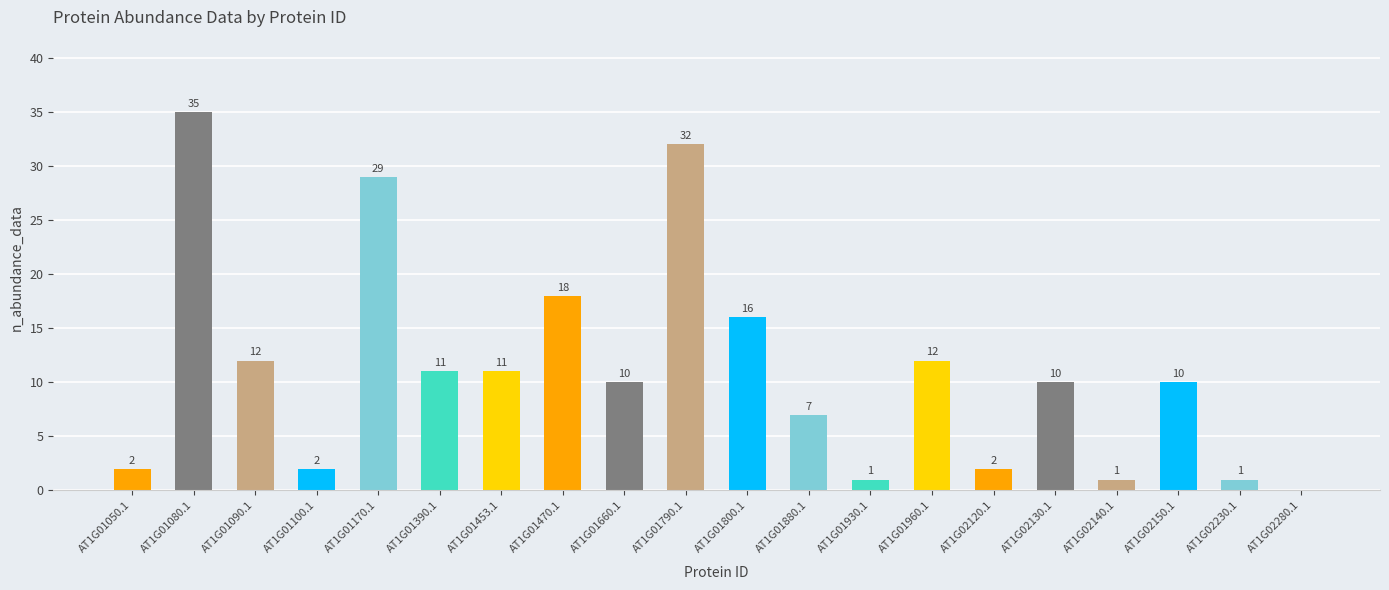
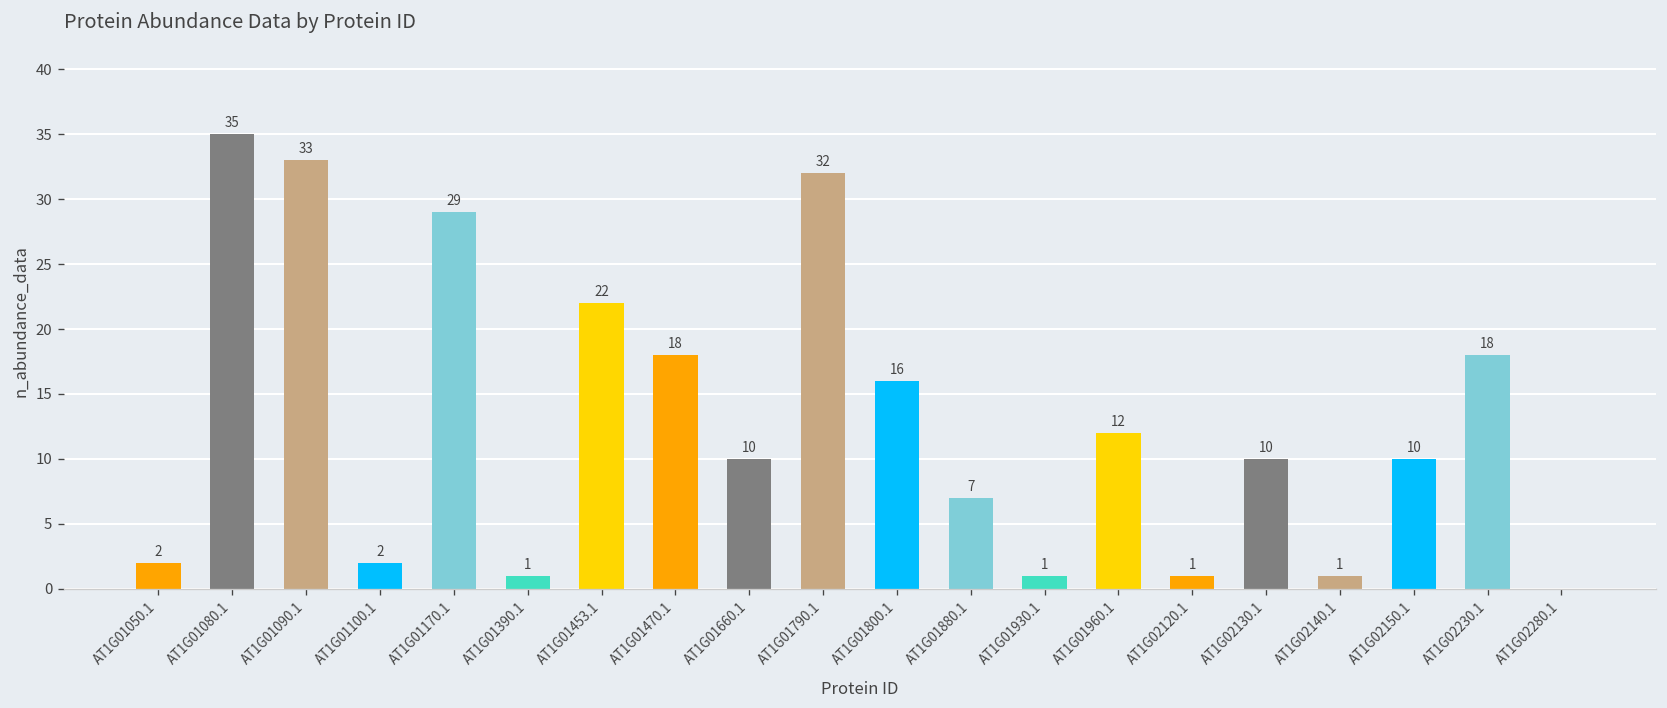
  {
    "AT1G01050.1": 2,
    "AT1G01080.1": 35,
-   "AT1G01090.1": 12,
+   "AT1G01090.1": 33,
    "AT1G01100.1": 2,
    "AT1G01170.1": 29,
-   "AT1G01390.1": 11,
-   "AT1G01453.1": 11,
+   "AT1G01390.1": 1,
+   "AT1G01453.1": 22,
    "AT1G01470.1": 18,
    "AT1G01660.1": 10,
    "AT1G01790.1": 32,
    "AT1G01800.1": 16,
    "AT1G01880.1": 7,
    "AT1G01930.1": 1,
    "AT1G01960.1": 12,
-   "AT1G02120.1": 2,
+   "AT1G02120.1": 1,
    "AT1G02130.1": 10,
    "AT1G02140.1": 1,
    "AT1G02150.1": 10,
-   "AT1G02230.1": 1
+   "AT1G02230.1": 18
  }
